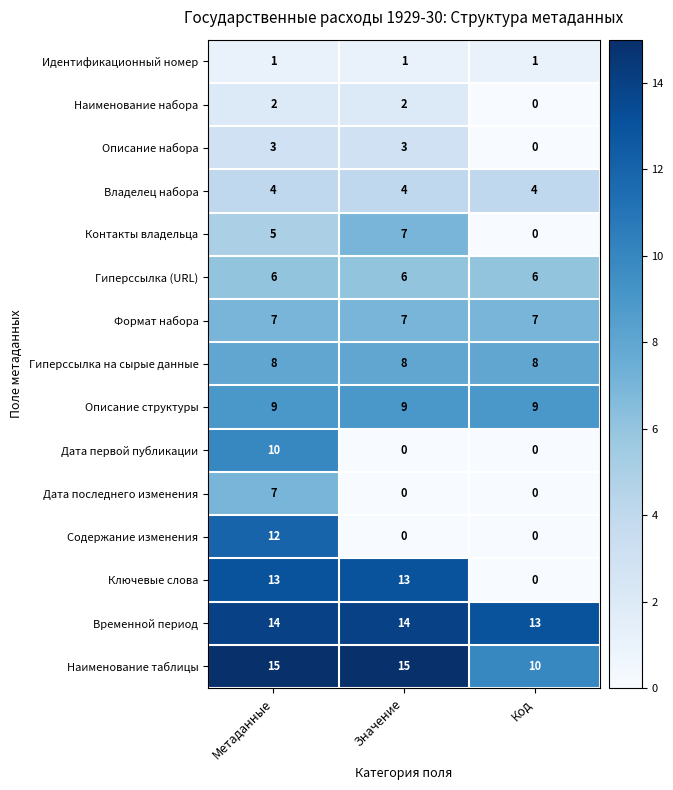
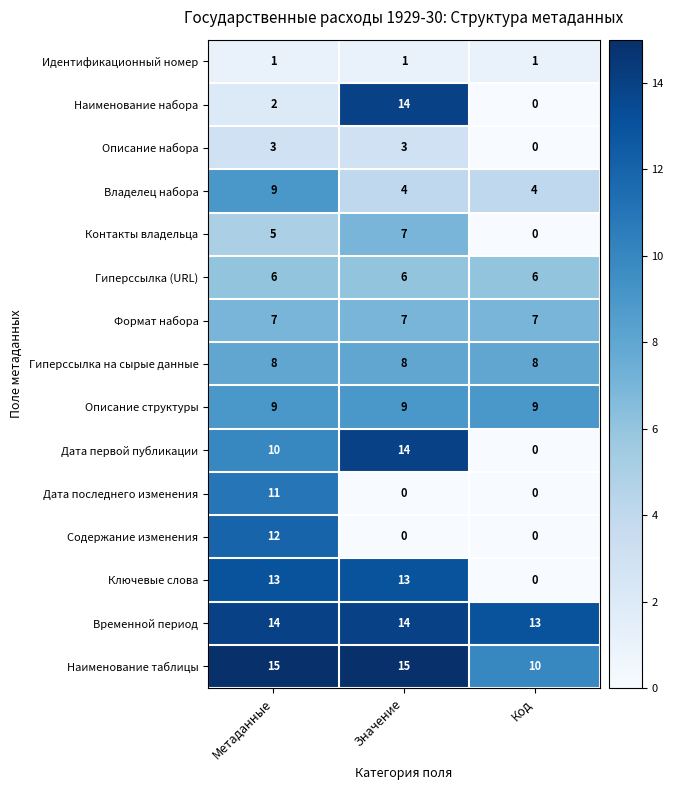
  {
    "Идентификационный номер": {
      "Метаданные": 1,
      "Значение": 1,
      "Код": 1
    },
    "Наименование набора": {
      "Метаданные": 2,
-     "Значение": 2,
+     "Значение": 14,
      "Код": 0
    },
    "Описание набора": {
      "Метаданные": 3,
      "Значение": 3,
      "Код": 0
    },
    "Владелец набора": {
-     "Метаданные": 4,
+     "Метаданные": 9,
      "Значение": 4,
      "Код": 4
    },
    "Контакты владельца": {
      "Метаданные": 5,
      "Значение": 7,
      "Код": 0
    },
    "Гиперссылка (URL)": {
      "Метаданные": 6,
      "Значение": 6,
      "Код": 6
    },
    "Формат набора": {
      "Метаданные": 7,
      "Значение": 7,
      "Код": 7
    },
    "Гиперссылка на сырые данные": {
      "Метаданные": 8,
      "Значение": 8,
      "Код": 8
    },
    "Описание структуры": {
      "Метаданные": 9,
      "Значение": 9,
      "Код": 9
    },
    "Дата первой публикации": {
      "Метаданные": 10,
-     "Значение": 0,
+     "Значение": 14,
      "Код": 0
    },
    "Дата последнего изменения": {
-     "Метаданные": 7,
+     "Метаданные": 11,
      "Значение": 0,
      "Код": 0
    },
    "Содержание изменения": {
      "Метаданные": 12,
      "Значение": 0,
      "Код": 0
    },
    "Ключевые слова": {
      "Метаданные": 13,
      "Значение": 13,
      "Код": 0
    },
    "Временной период": {
      "Метаданные": 14,
      "Значение": 14,
      "Код": 13
    },
    "Наименование таблицы": {
      "Метаданные": 15,
      "Значение": 15,
      "Код": 10
    }
  }
